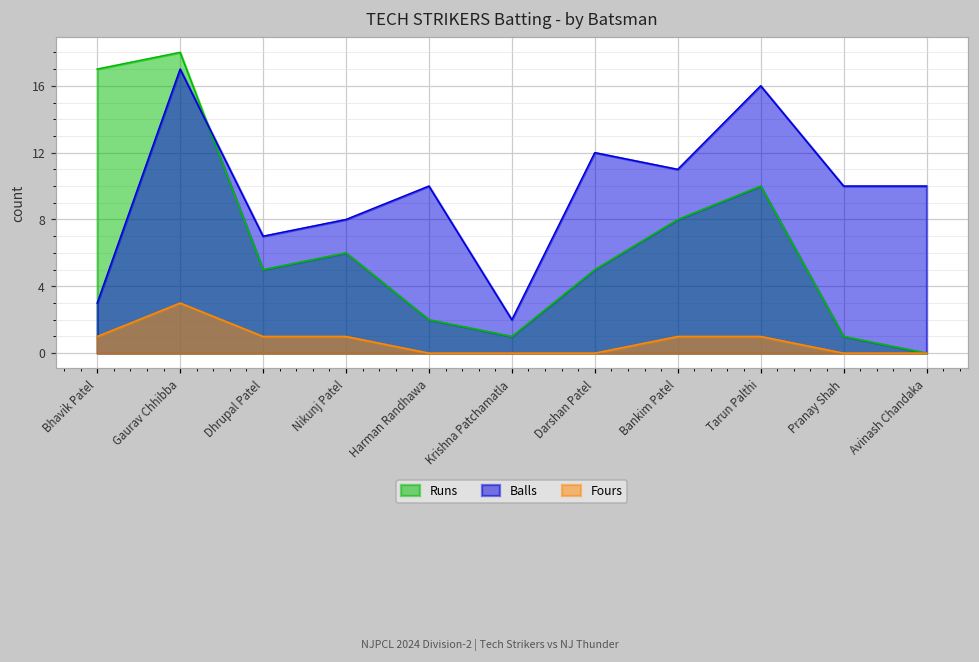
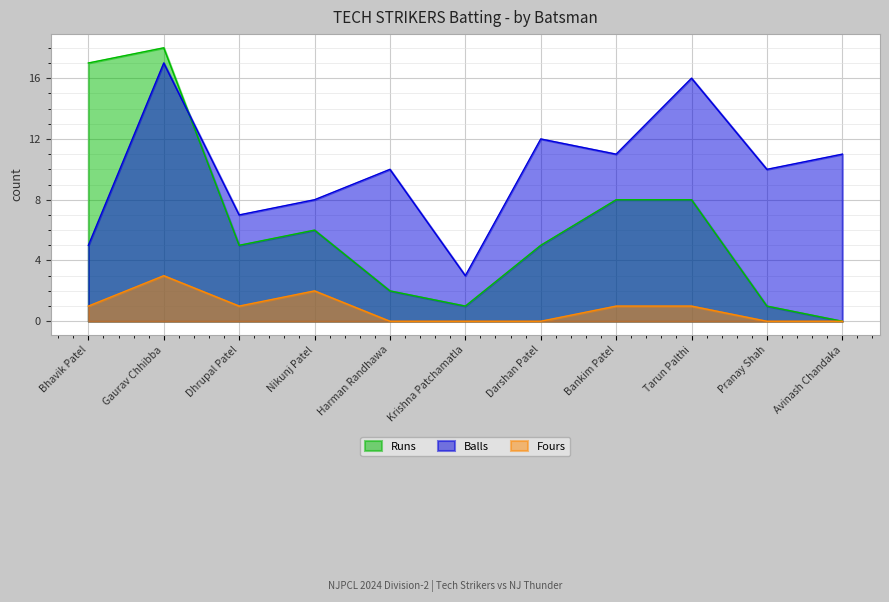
  {
    "Runs": {
      "Bhavik Patel": 17,
      "Gaurav Chhibba": 18,
      "Dhrupal Patel": 5,
      "Nikunj Patel": 6,
      "Harman Randhawa": 2,
      "Krishna Patchamatla": 1,
      "Darshan Patel": 5,
      "Bankim Patel": 8,
-     "Tarun Palthi": 10,
+     "Tarun Palthi": 8,
      "Pranay Shah": 1
    },
    "Balls": {
-     "Bhavik Patel": 3,
+     "Bhavik Patel": 5,
      "Gaurav Chhibba": 17,
      "Dhrupal Patel": 7,
      "Nikunj Patel": 8,
      "Harman Randhawa": 10,
-     "Krishna Patchamatla": 2,
+     "Krishna Patchamatla": 3,
      "Darshan Patel": 12,
      "Bankim Patel": 11,
      "Tarun Palthi": 16,
      "Pranay Shah": 10,
-     "Avinash Chandaka": 10
+     "Avinash Chandaka": 11
    },
    "Fours": {
      "Bhavik Patel": 1,
      "Gaurav Chhibba": 3,
      "Dhrupal Patel": 1,
-     "Nikunj Patel": 1,
+     "Nikunj Patel": 2,
      "Harman Randhawa": 0,
      "Krishna Patchamatla": 0,
      "Darshan Patel": 0,
      "Bankim Patel": 1,
      "Tarun Palthi": 1,
      "Pranay Shah": 0
    }
  }
